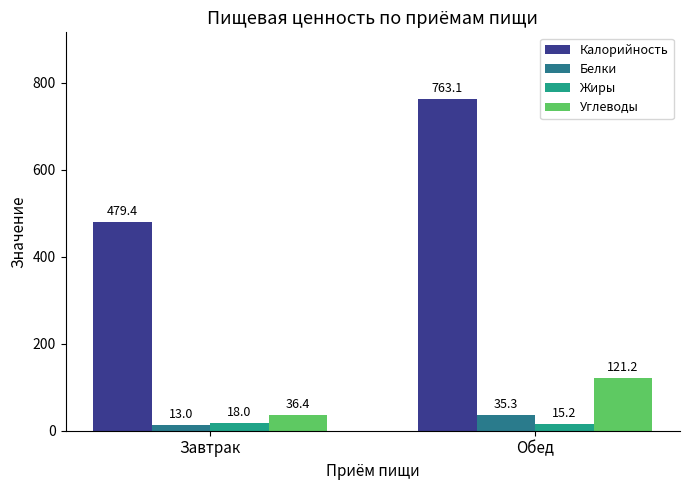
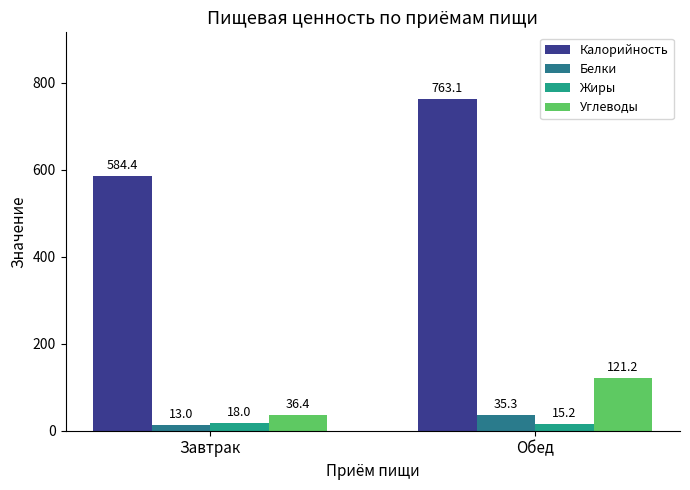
  {
    "Калорийность": {
-     "Завтрак": 479.4,
+     "Завтрак": 584.4,
      "Обед": 763.1
    },
    "Углеводы": {
      "Завтрак": 36.4,
      "Обед": 121.2
    }
  }
